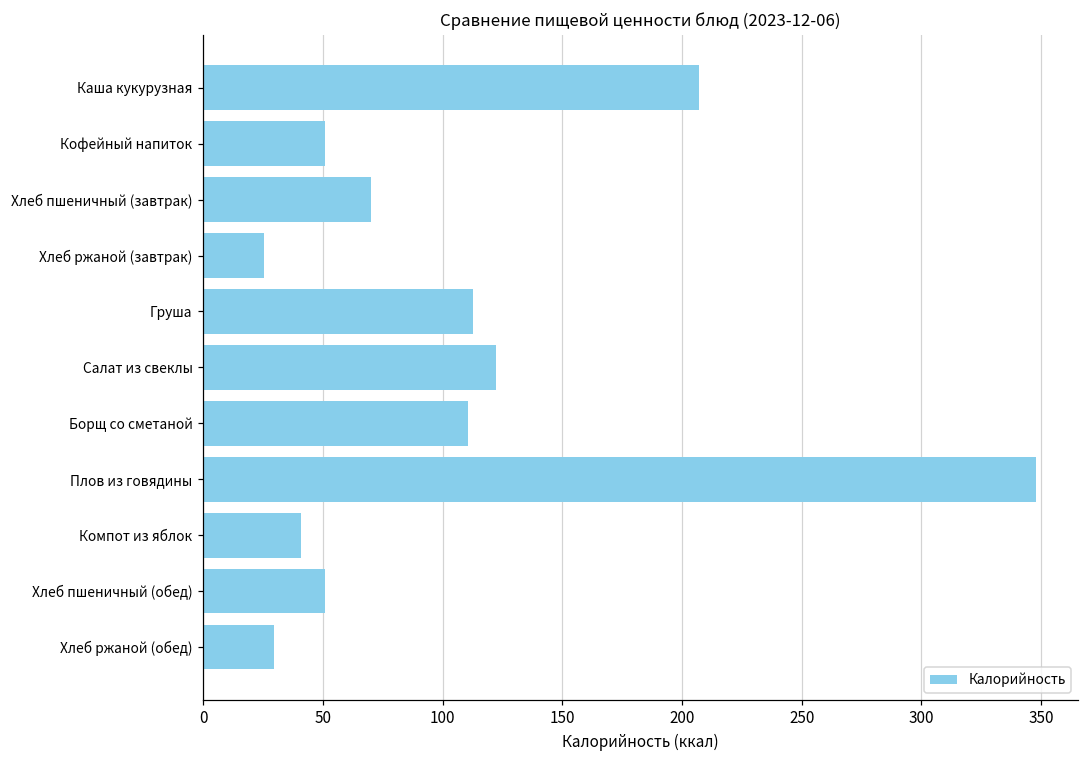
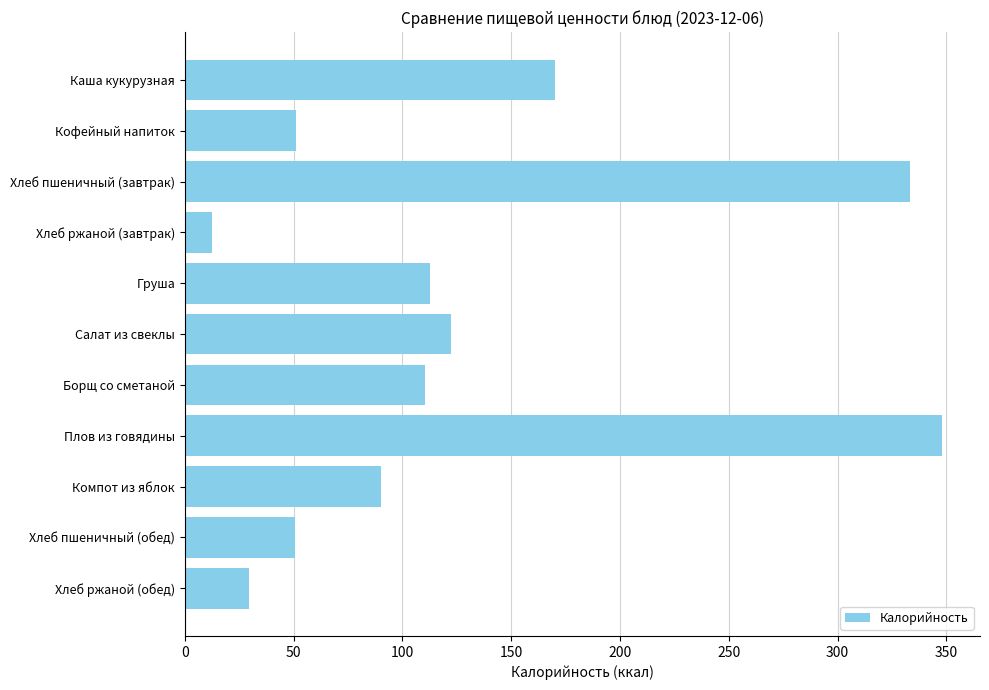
  {
-   "Каша кукурузная": 207,
+   "Каша кукурузная": 170,
    "Кофейный напиток": 51,
-   "Хлеб пшеничный (завтрак)": 70,
-   "Хлеб ржаной (завтрак)": 26,
+   "Хлеб пшеничный (завтрак)": 333,
+   "Хлеб ржаной (завтрак)": 13,
    "Груша": 113,
    "Салат из свеклы": 122,
    "Борщ со сметаной": 110,
    "Плов из говядины": 348,
-   "Компот из яблок": 41,
+   "Компот из яблок": 90,
    "Хлеб пшеничный (обед)": 51,
    "Хлеб ржаной (обед)": 30
  }
